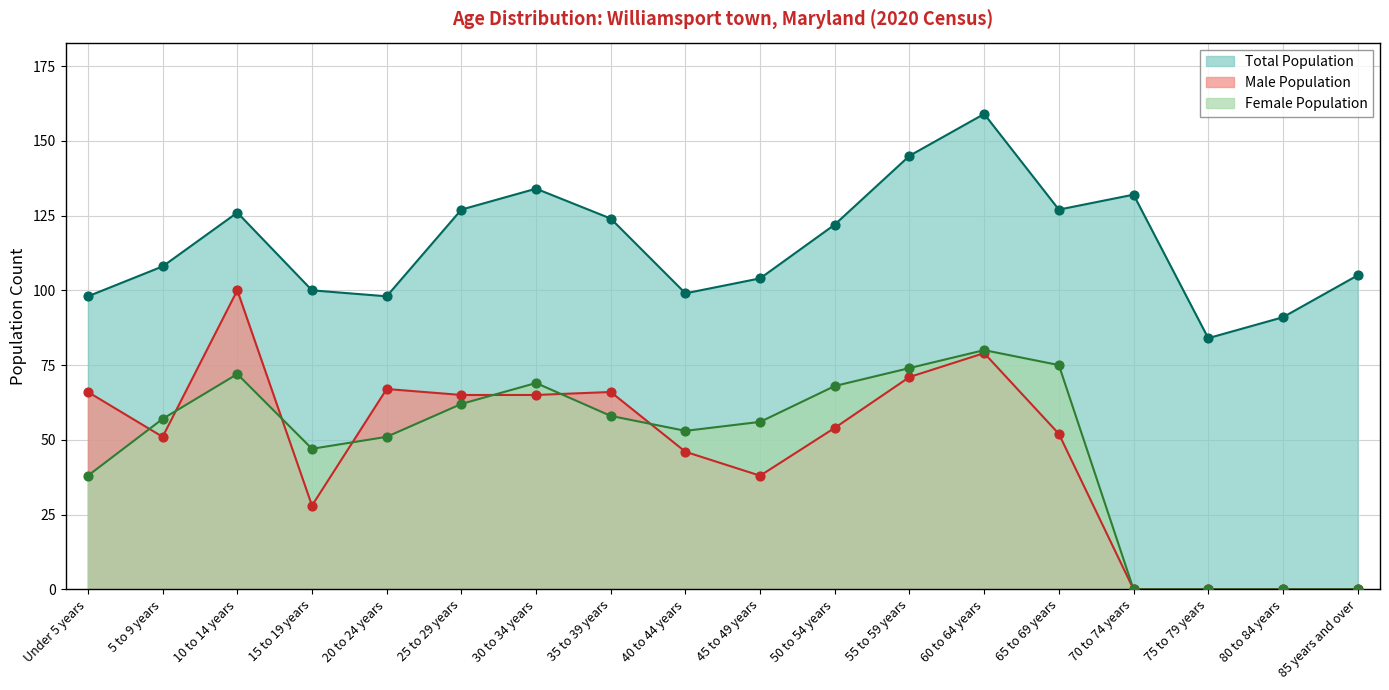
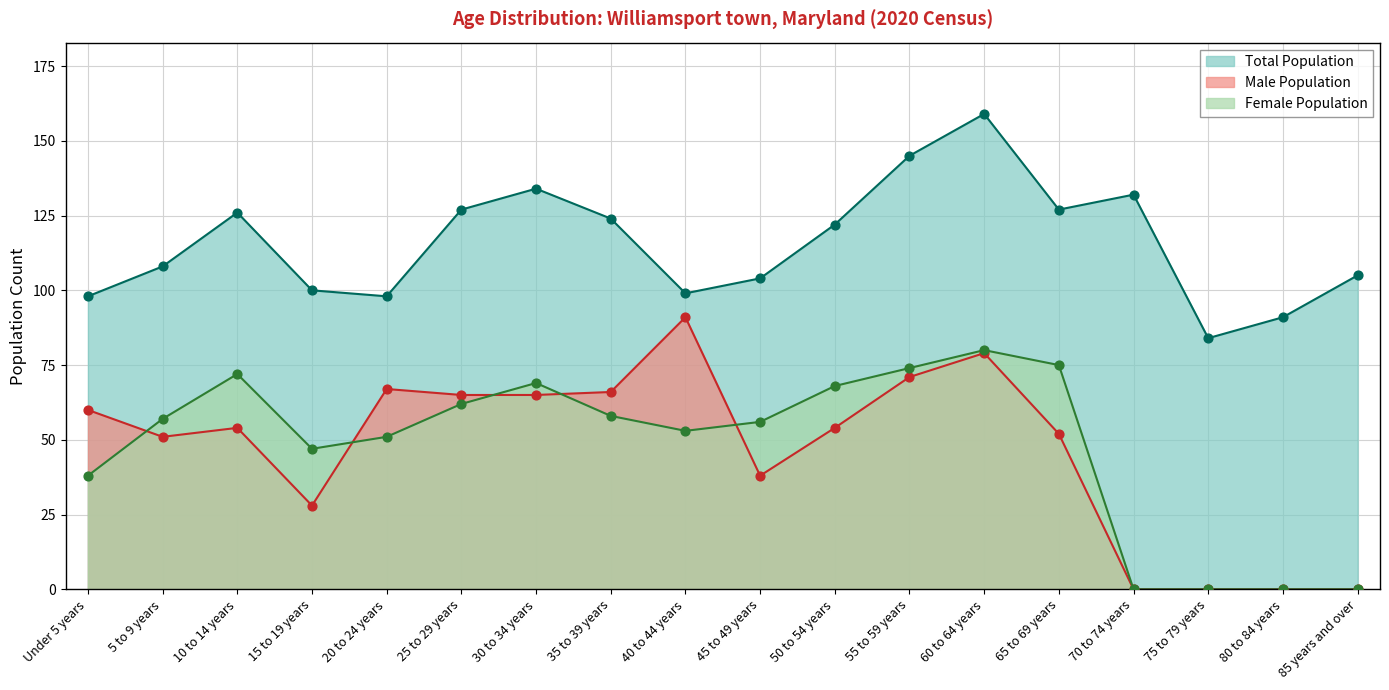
  {
    "Male Population": {
-     "Under 5 years": 66,
+     "Under 5 years": 60,
      "5 to 9 years": 51,
-     "10 to 14 years": 100,
+     "10 to 14 years": 54,
      "15 to 19 years": 28,
      "20 to 24 years": 67,
      "25 to 29 years": 65,
      "30 to 34 years": 65,
      "35 to 39 years": 66,
-     "40 to 44 years": 46,
+     "40 to 44 years": 91,
      "45 to 49 years": 38,
      "50 to 54 years": 54,
      "55 to 59 years": 71,
      "60 to 64 years": 79,
      "65 to 69 years": 52
    }
  }
